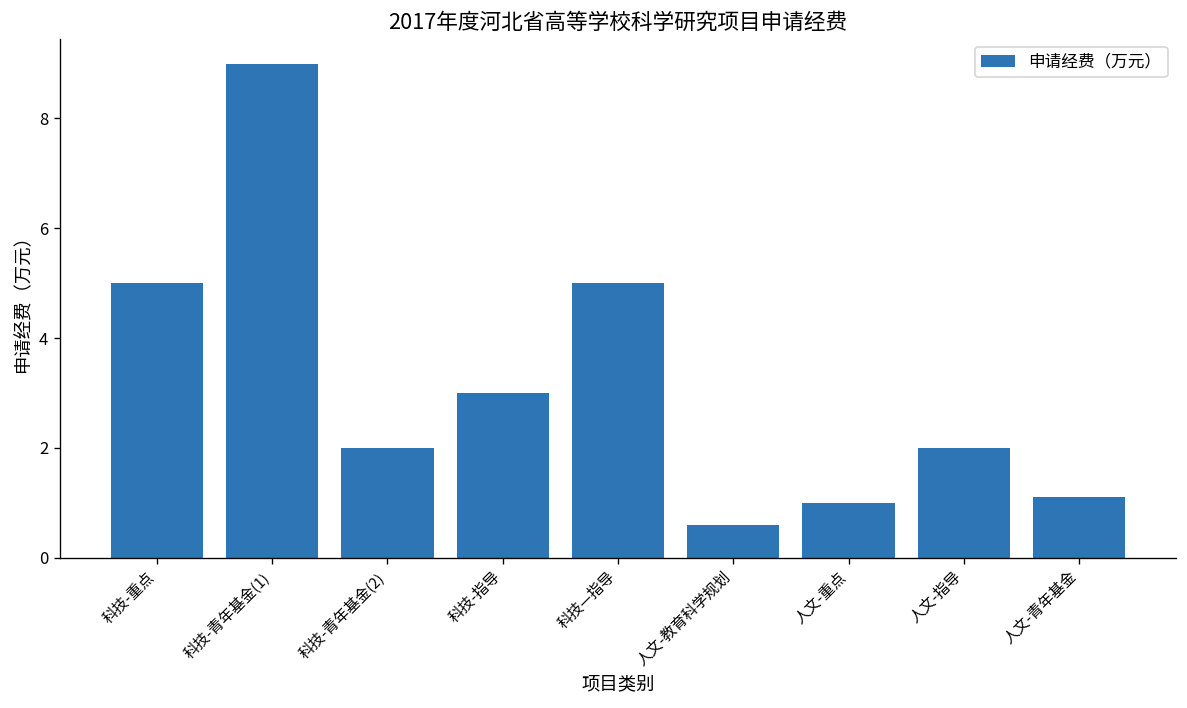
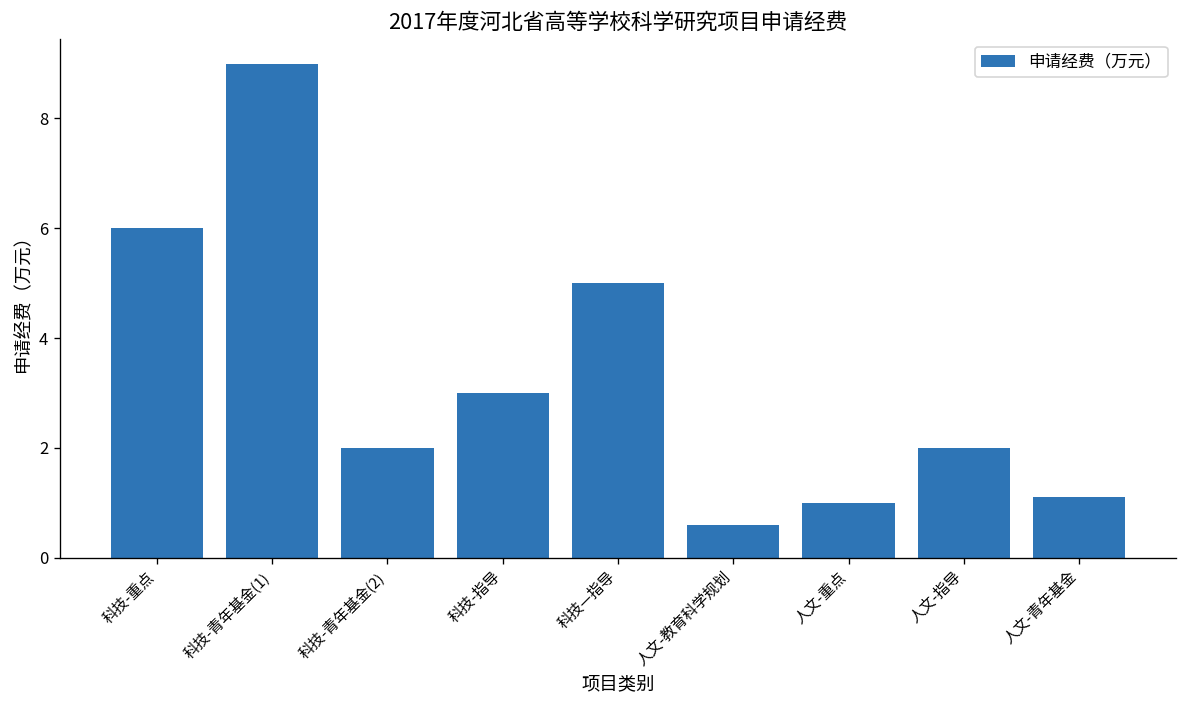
  {
-   "科技-重点": 5,
+   "科技-重点": 6,
    "科技-青年基金(1)": 9,
    "科技-青年基金(2)": 2,
    "科技-指导": 3,
    "科技—指导": 5,
    "人文-教育科学规划": 0.6,
    "人文-重点": 1,
    "人文-指导": 2,
    "人文-青年基金": 1.1
  }
